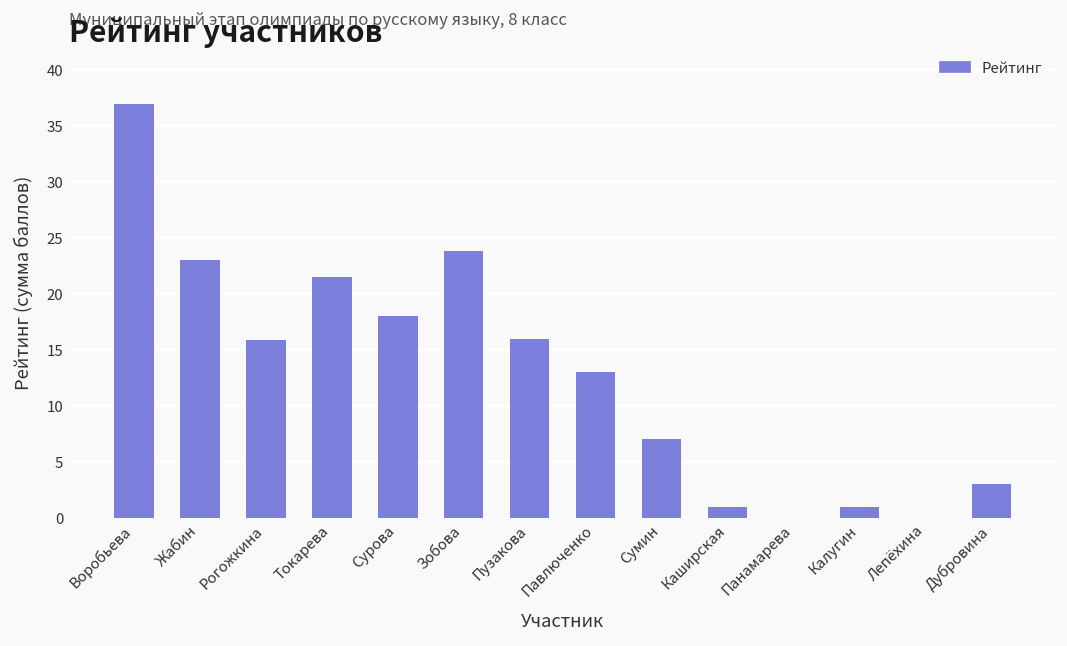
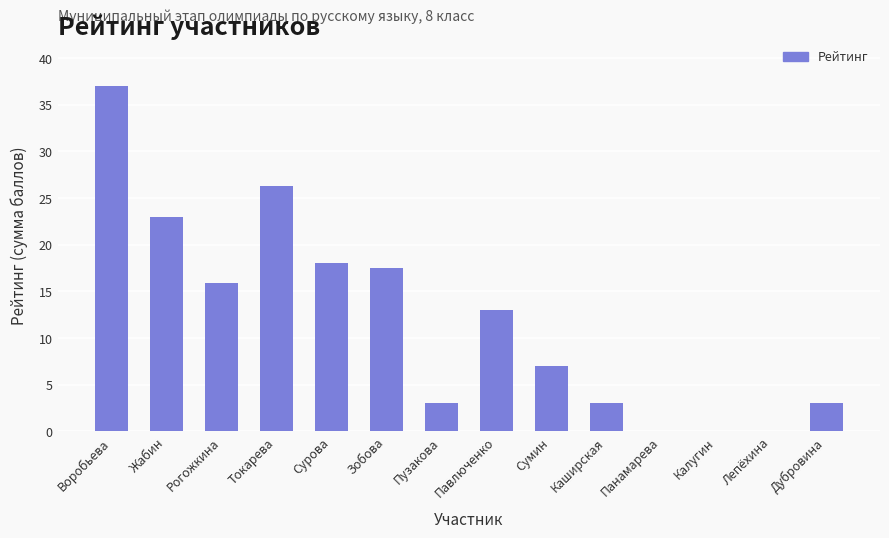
  {
    "Воробьева": 37,
    "Жабин": 23,
    "Рогожкина": 16,
-   "Токарева": 22,
+   "Токарева": 26,
    "Сурова": 18,
-   "Зобова": 24,
-   "Пузакова": 16,
+   "Зобова": 18,
+   "Пузакова": 3,
    "Павлюченко": 13,
    "Сумин": 7,
-   "Каширская": 1,
+   "Каширская": 3,
    "Панамарева": 0,
-   "Калугин": 1,
+   "Калугин": 0,
    "Лепёхина": 0,
    "Дубровина": 3
  }
